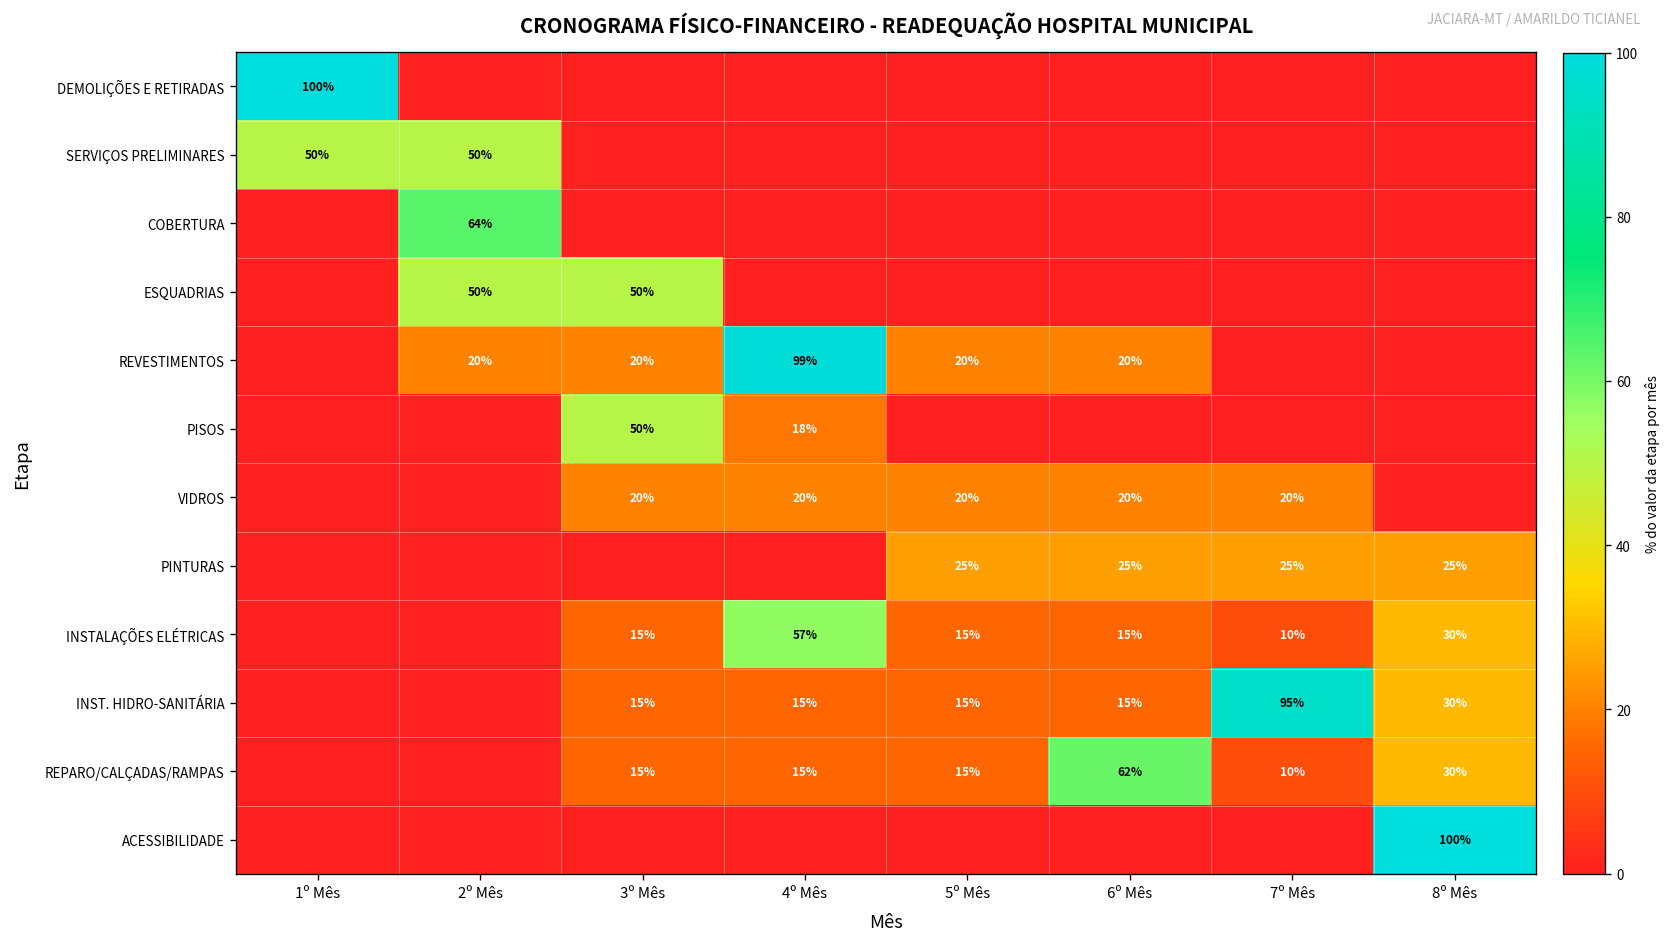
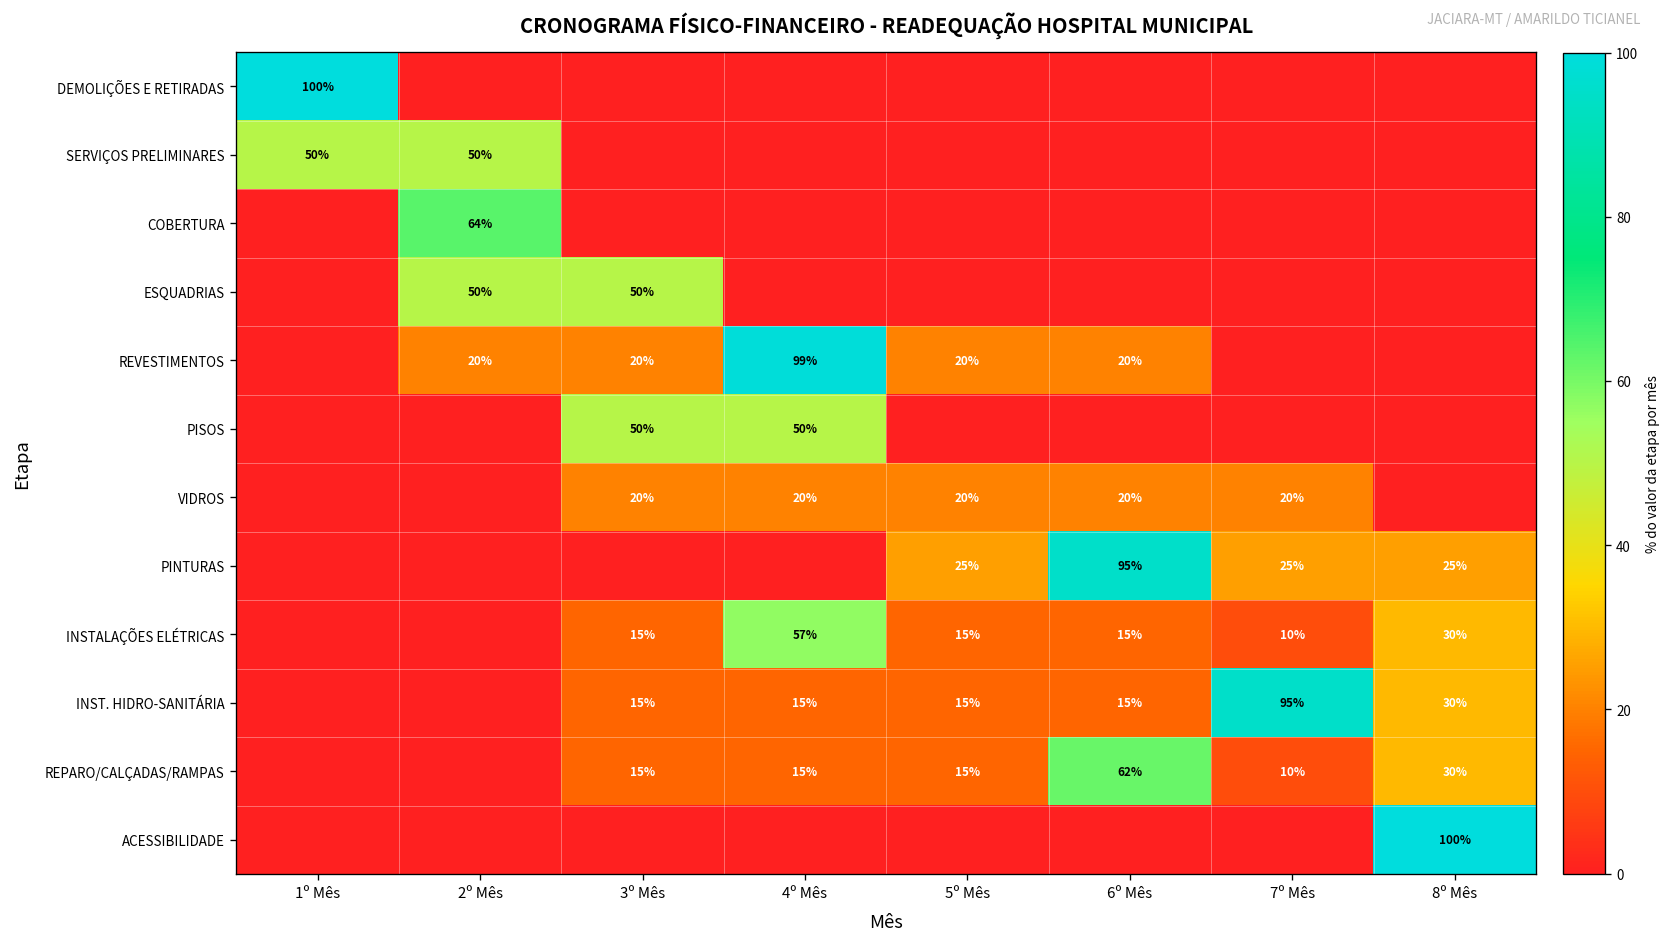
  {
    "DEMOLIÇÕES E RETIRADAS": {
      "1º Mês": "100%"
    },
    "SERVIÇOS PRELIMINARES": {
      "1º Mês": "50%",
      "2º Mês": "50%"
    },
    "COBERTURA": {
      "2º Mês": "64%"
    },
    "ESQUADRIAS": {
      "2º Mês": "50%",
      "3º Mês": "50%"
    },
    "REVESTIMENTOS": {
      "2º Mês": "20%",
      "3º Mês": "20%",
      "4º Mês": "99%",
      "5º Mês": "20%",
      "6º Mês": "20%"
    },
    "PISOS": {
      "3º Mês": "50%",
-     "4º Mês": "18%"
+     "4º Mês": "50%"
    },
    "VIDROS": {
      "3º Mês": "20%",
      "4º Mês": "20%",
      "5º Mês": "20%",
      "6º Mês": "20%",
      "7º Mês": "20%"
    },
    "PINTURAS": {
      "5º Mês": "25%",
-     "6º Mês": "25%",
+     "6º Mês": "95%",
      "7º Mês": "25%",
      "8º Mês": "25%"
    },
    "INSTALAÇÕES ELÉTRICAS": {
      "3º Mês": "15%",
      "4º Mês": "57%",
      "5º Mês": "15%",
      "6º Mês": "15%",
      "7º Mês": "10%",
      "8º Mês": "30%"
    },
    "INST. HIDRO-SANITÁRIA": {
      "3º Mês": "15%",
      "4º Mês": "15%",
      "5º Mês": "15%",
      "6º Mês": "15%",
      "7º Mês": "95%",
      "8º Mês": "30%"
    },
    "REPARO/CALÇADAS/RAMPAS": {
      "3º Mês": "15%",
      "4º Mês": "15%",
      "5º Mês": "15%",
      "6º Mês": "62%",
      "7º Mês": "10%",
      "8º Mês": "30%"
    },
    "ACESSIBILIDADE": {
      "8º Mês": "100%"
    }
  }
